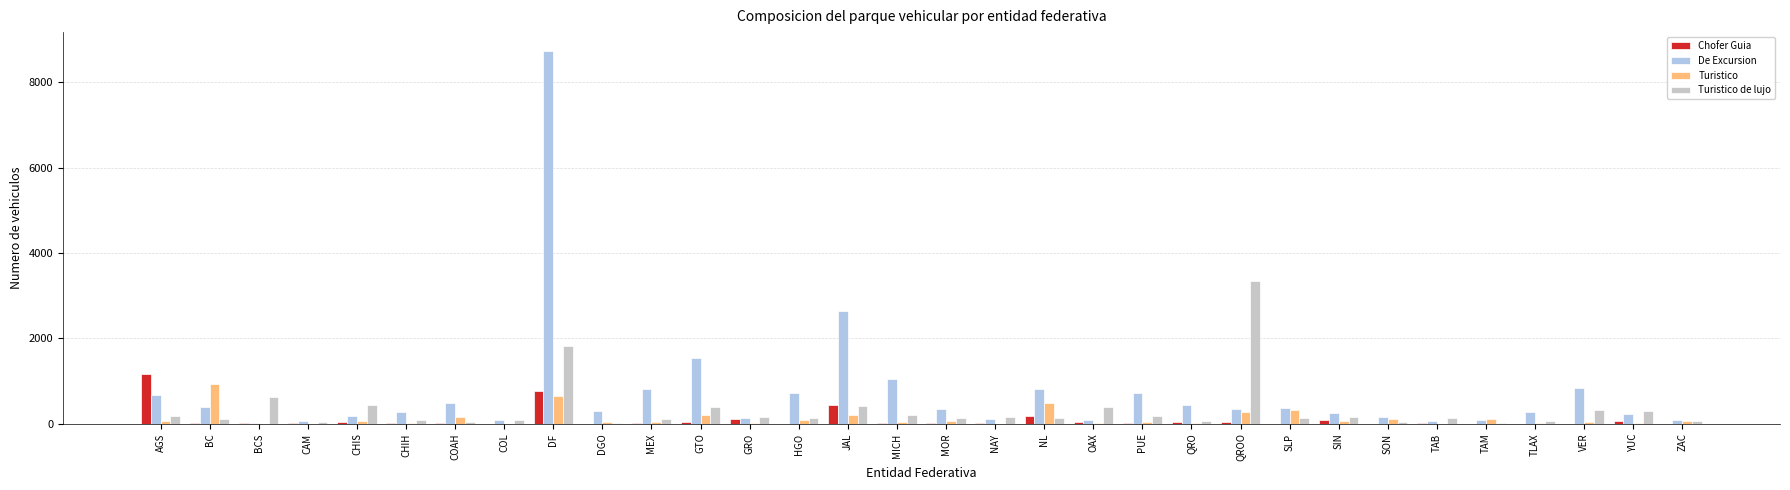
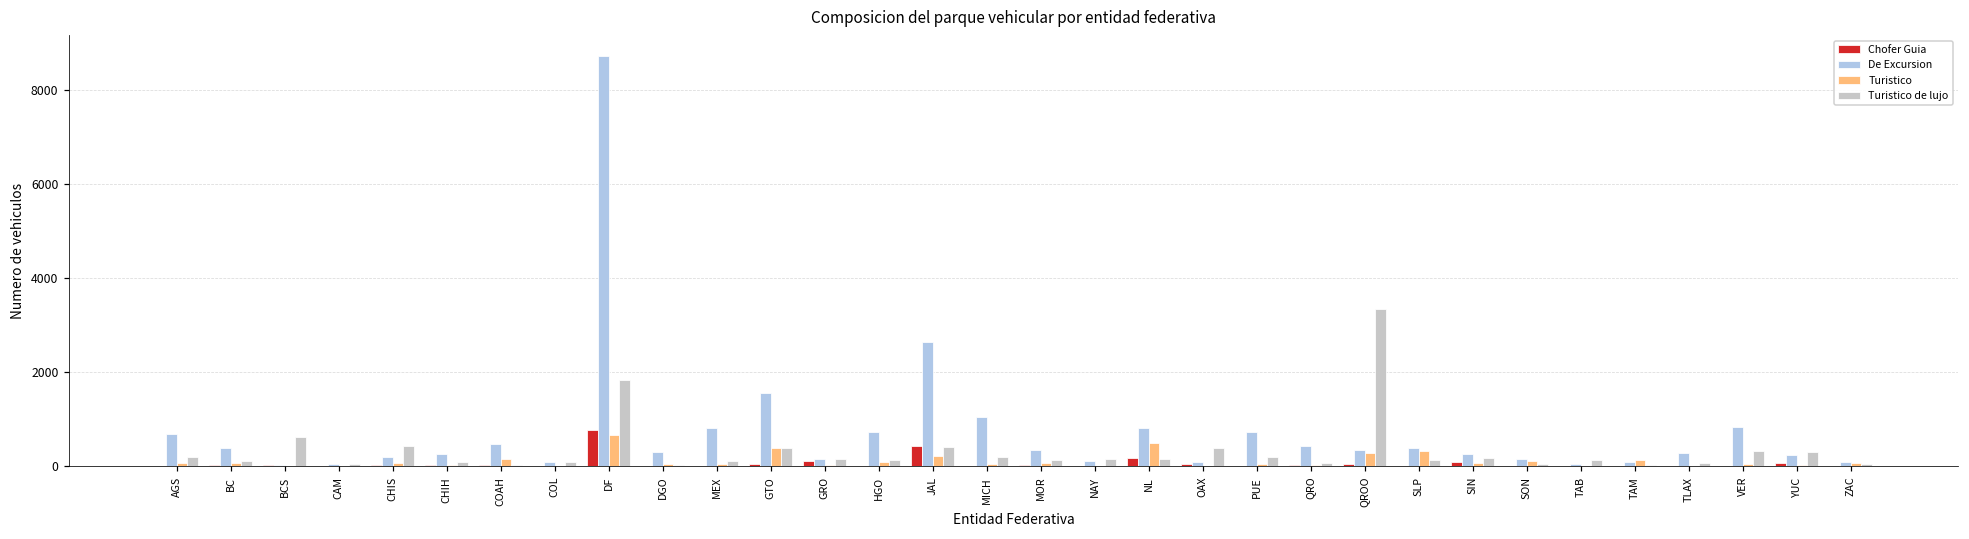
  {
    "Chofer Guia": {
-     "AGS": 1200,
+     "AGS": 0,
      "COL": 0,
      "DF": 800,
      "DGO": 0,
      "GRO": 100,
      "HGO": 0,
      "JAL": 400,
      "NL": 200,
      "SLP": 0,
      "SIN": 100,
      "ZAC": 0
    },
    "Turistico": {
      "AGS": 100,
-     "BC": 900,
+     "BC": 100,
      "BCS": 0,
      "COAH": 100,
      "DF": 700,
-     "GTO": 200,
+     "GTO": 400,
      "HGO": 100,
      "JAL": 200,
      "NL": 500,
      "QROO": 300,
      "SLP": 300,
      "SIN": 100,
      "SON": 100,
      "TAM": 100,
      "ZAC": 100
    }
  }
